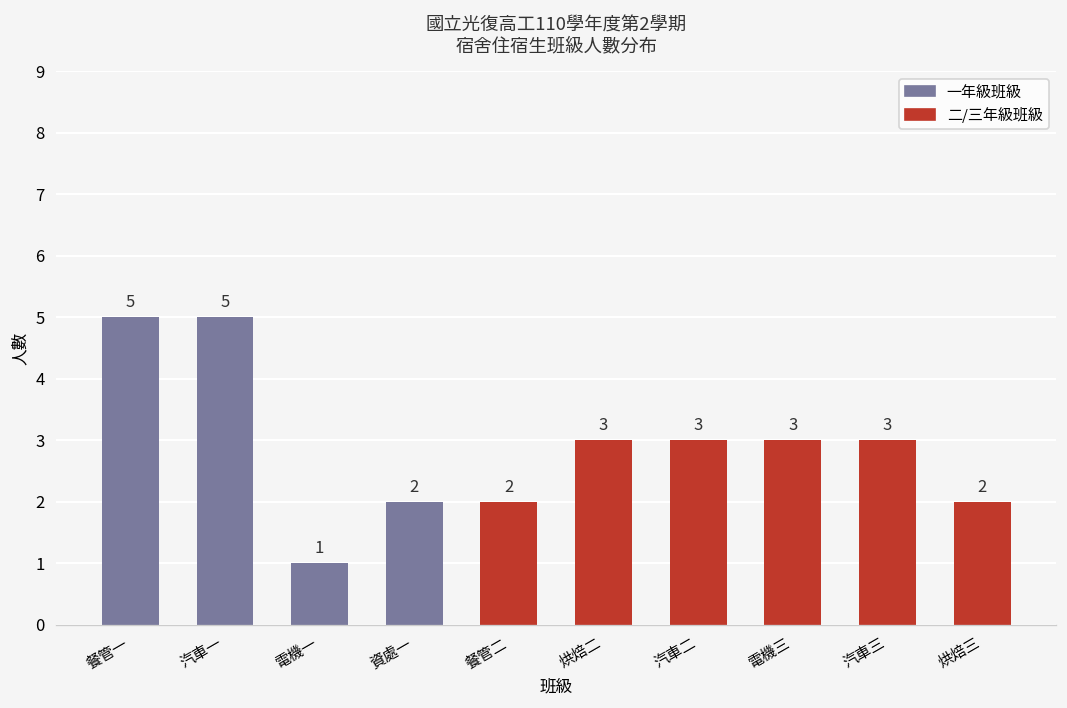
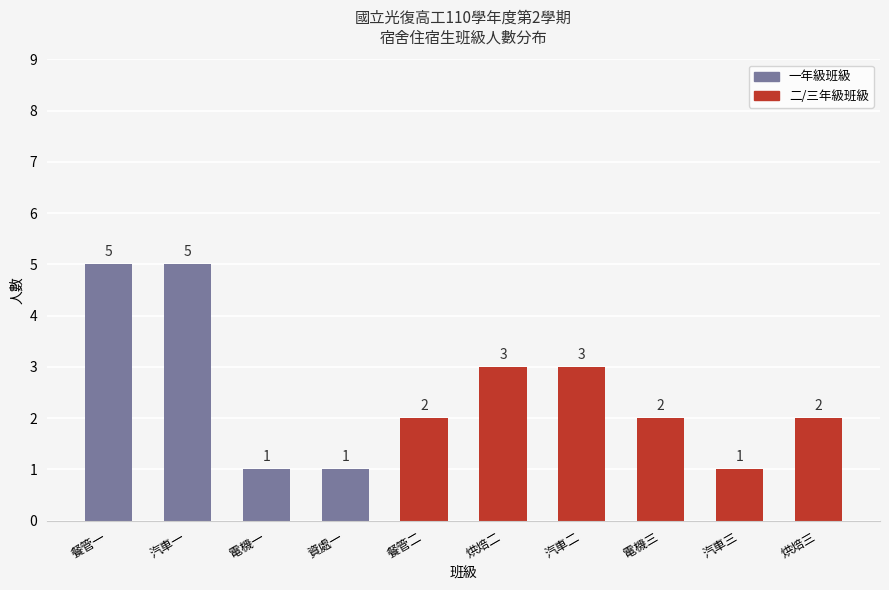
  {
    "餐管一": 5,
    "汽車一": 5,
    "電機一": 1,
-   "資處一": 2,
+   "資處一": 1,
    "餐管二": 2,
    "烘焙二": 3,
    "汽車二": 3,
-   "電機三": 3,
-   "汽車三": 3,
+   "電機三": 2,
+   "汽車三": 1,
    "烘焙三": 2
  }
